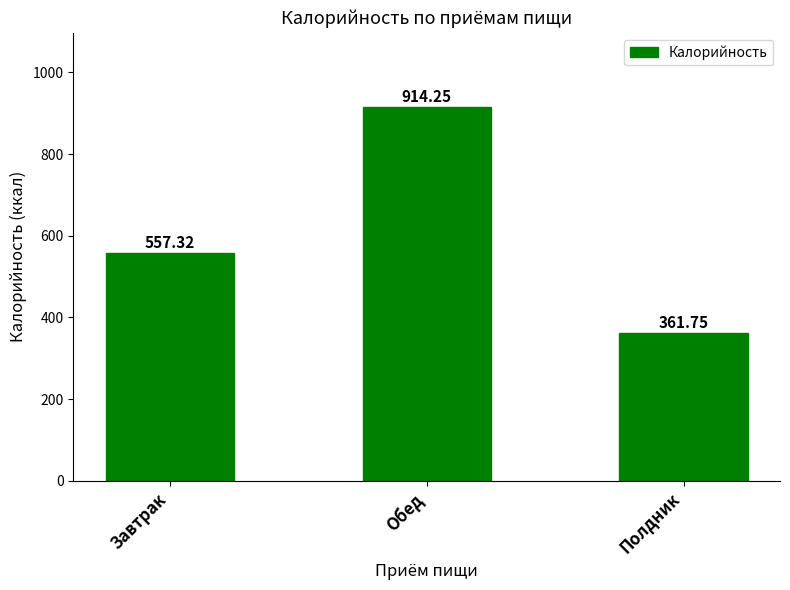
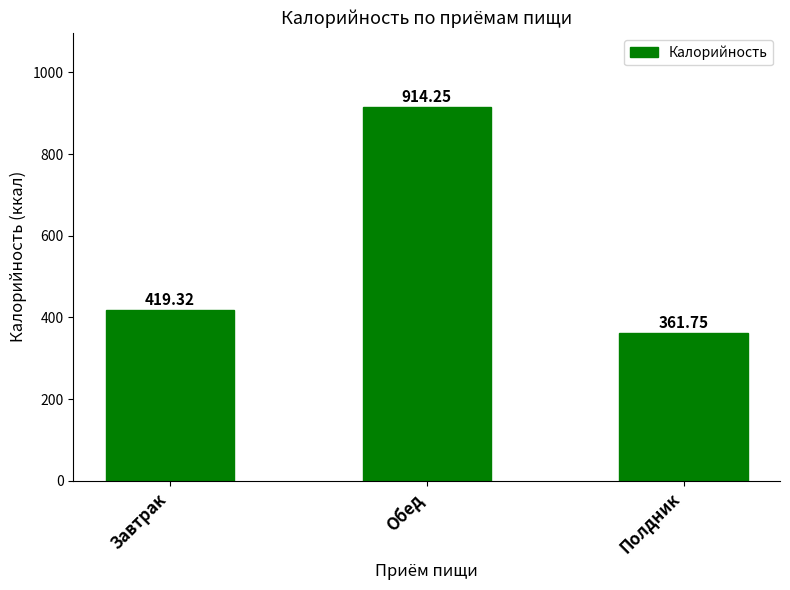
  {
-   "Завтрак": 557.32,
+   "Завтрак": 419.32,
    "Обед": 914.25,
    "Полдник": 361.75
  }
